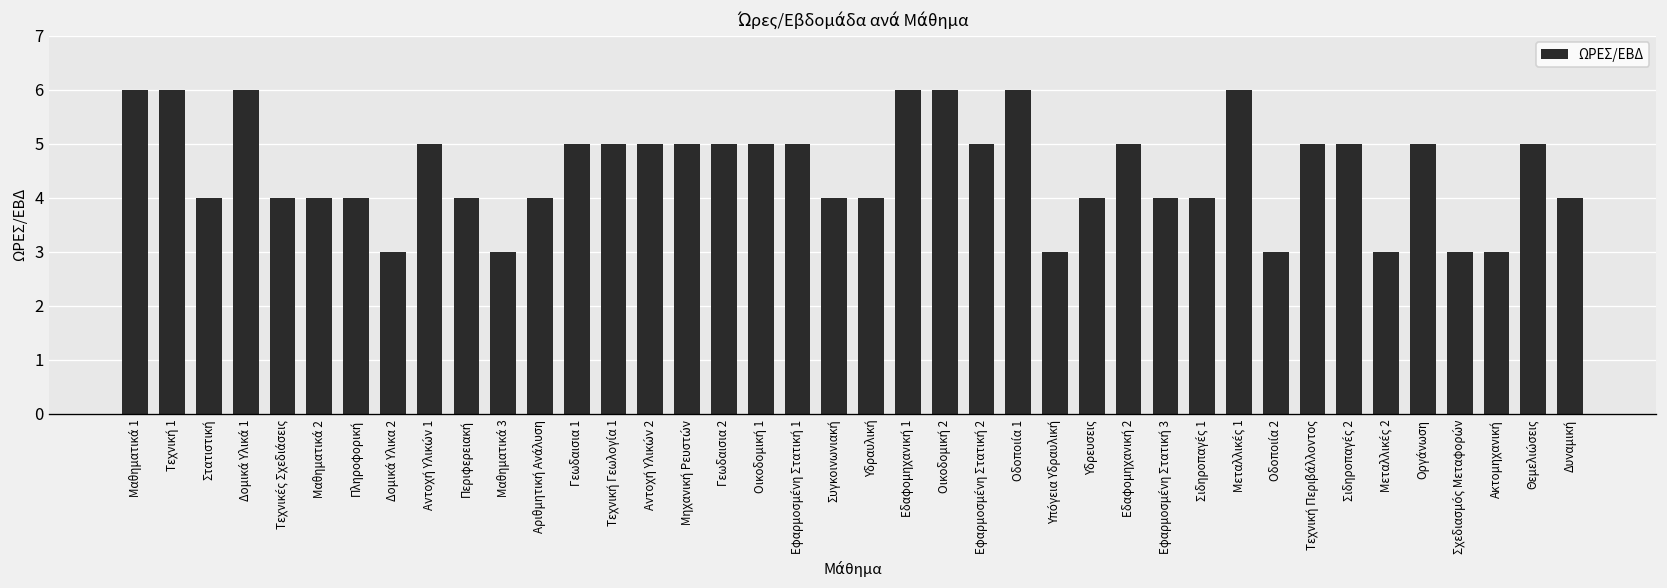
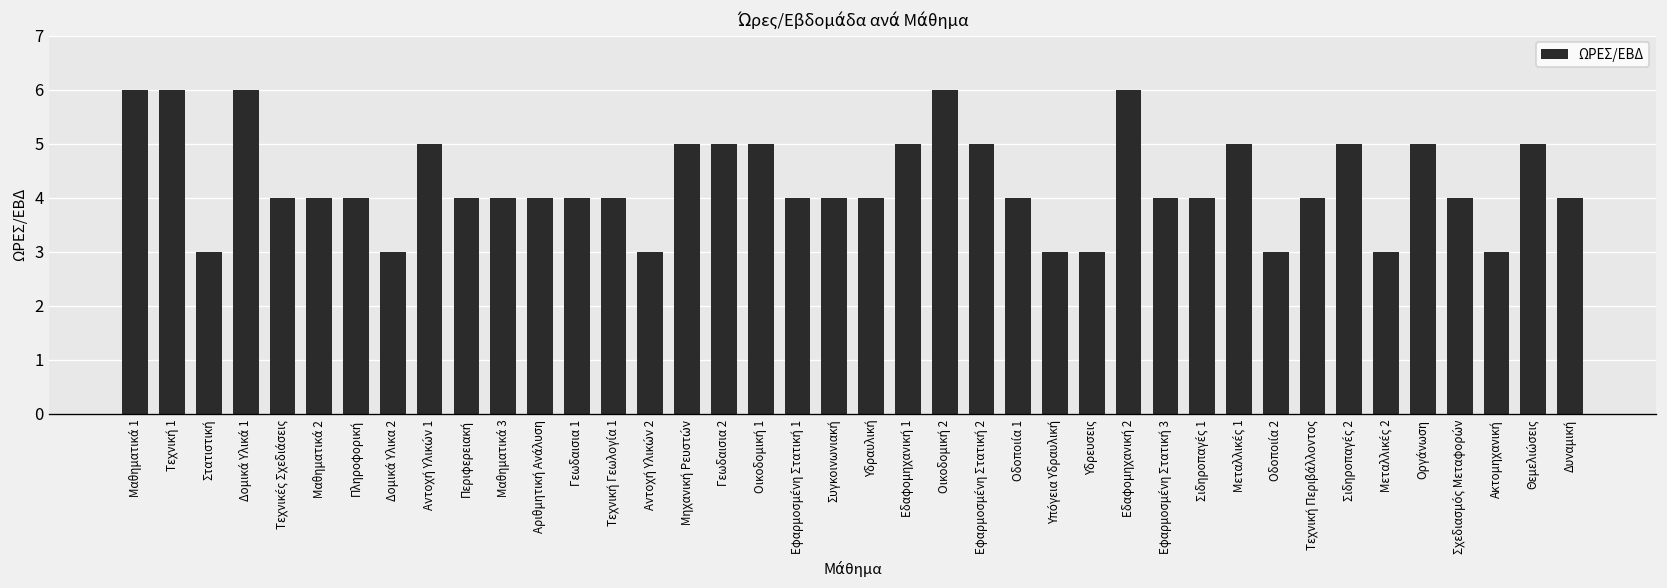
  {
    "Μαθηματικά 1": 6,
    "Τεχνική 1": 6,
-   "Στατιστική": 4,
+   "Στατιστική": 3,
    "Δομικά Υλικά 1": 6,
    "Τεχνικές Σχεδιάσεις": 4,
    "Μαθηματικά 2": 4,
    "Πληροφορική": 4,
    "Δομικά Υλικα 2": 3,
    "Αντοχή Υλικών 1": 5,
    "Περιφερειακή": 4,
-   "Μαθηματικά 3": 3,
+   "Μαθηματικά 3": 4,
    "Αριθμητική Ανάλυση": 4,
-   "Γεωδαισια 1": 5,
-   "Τεχνική Γεωλογία 1": 5,
-   "Αντοχή Υλικών 2": 5,
+   "Γεωδαισια 1": 4,
+   "Τεχνική Γεωλογία 1": 4,
+   "Αντοχή Υλικών 2": 3,
    "Μηχανική Ρευστών": 5,
    "Γεωδαισια 2": 5,
    "Οικοδομική 1": 5,
-   "Εφαρμοσμένη Στατική 1": 5,
+   "Εφαρμοσμένη Στατική 1": 4,
    "Συγκοινωνιακή": 4,
    "Υδραυλική": 4,
-   "Εδαφομηχανική 1": 6,
+   "Εδαφομηχανική 1": 5,
    "Οικοδομική 2": 6,
    "Εφαρμοσμένη Στατική 2": 5,
-   "Οδοποιία 1": 6,
+   "Οδοποιία 1": 4,
    "Υπόγεια Υδραυλική": 3,
-   "Υδρευσεις": 4,
-   "Εδαφομηχανική 2": 5,
+   "Υδρευσεις": 3,
+   "Εδαφομηχανική 2": 6,
    "Εφαρμοσμένη Στατική 3": 4,
    "Σιδηροπαγές 1": 4,
-   "Μεταλλικές 1": 6,
+   "Μεταλλικές 1": 5,
    "Οδοποιία 2": 3,
-   "Τεχνική Περιβάλλοντος": 5,
+   "Τεχνική Περιβάλλοντος": 4,
    "Σιδηροπαγές 2": 5,
    "Μεταλλικές 2": 3,
    "Οργάνωση": 5,
-   "Σχεδιασμός Μεταφορών": 3,
+   "Σχεδιασμός Μεταφορών": 4,
    "Ακτομηχανική": 3,
    "Θεμελιώσεις": 5,
    "Δυναμική": 4
  }
